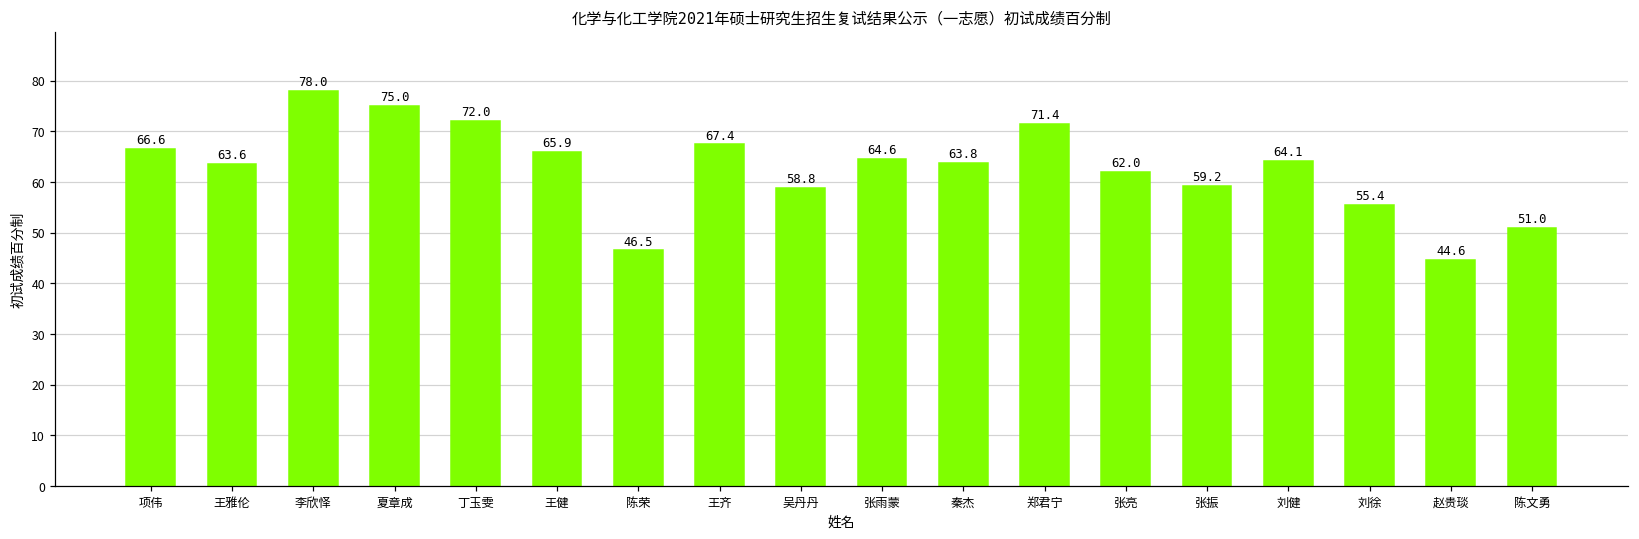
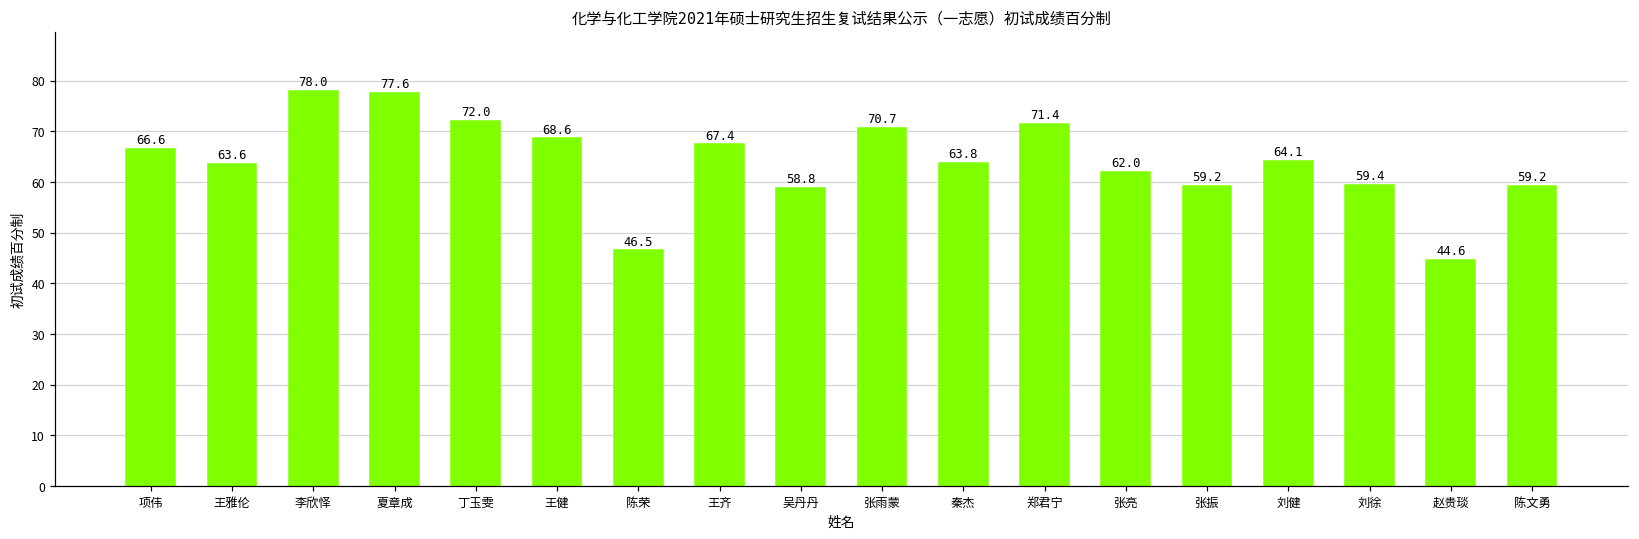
  {
    "项伟": 66.6,
    "王雅伦": 63.6,
    "李欣怿": 78.0,
-   "夏章成": 75.0,
+   "夏章成": 77.6,
    "丁玉雯": 72.0,
-   "王健": 65.9,
+   "王健": 68.6,
    "陈荣": 46.5,
    "王齐": 67.4,
    "吴丹丹": 58.8,
-   "张雨蒙": 64.6,
+   "张雨蒙": 70.7,
    "秦杰": 63.8,
    "郑君宁": 71.4,
    "张亮": 62.0,
    "张振": 59.2,
    "刘健": 64.1,
-   "刘徐": 55.4,
+   "刘徐": 59.4,
    "赵贵琰": 44.6,
-   "陈文勇": 51.0
+   "陈文勇": 59.2
  }
